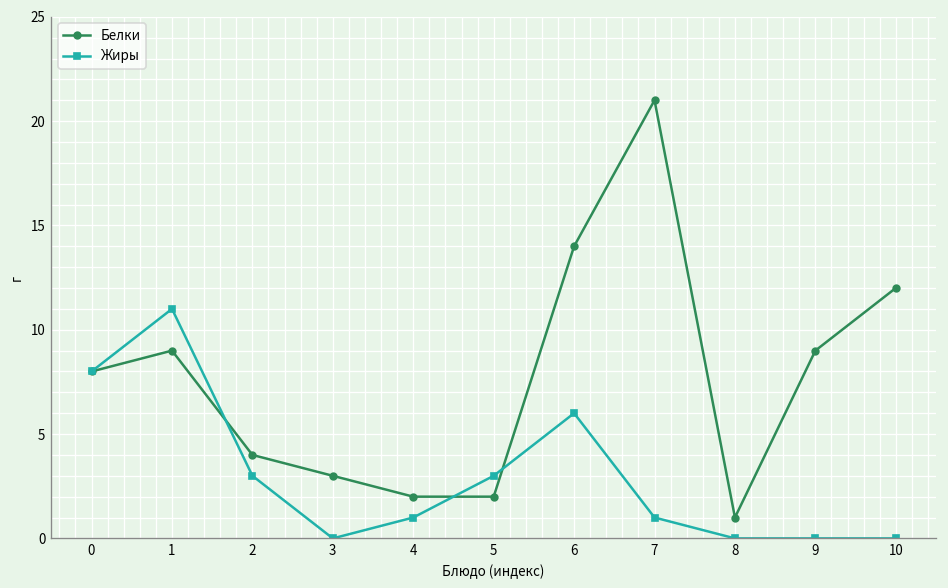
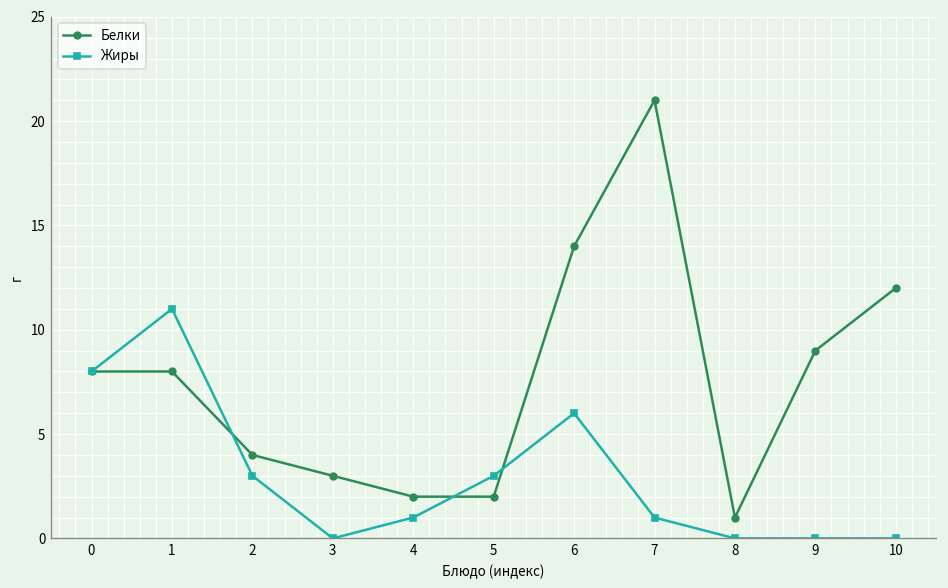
  {
    "Белки": {
-     "1": 9,
+     "1": 8,
      "2": 4,
      "3": 3,
      "4": 2,
      "5": 2,
      "6": 14,
      "7": 21,
      "8": 1,
      "9": 9,
      "10": 12
    },
    "Жиры": {
      "1": 11,
      "2": 3,
      "3": 0,
      "4": 1,
      "5": 3,
      "6": 6,
      "7": 1,
      "8": 0,
      "9": 0,
      "10": 0
    }
  }
